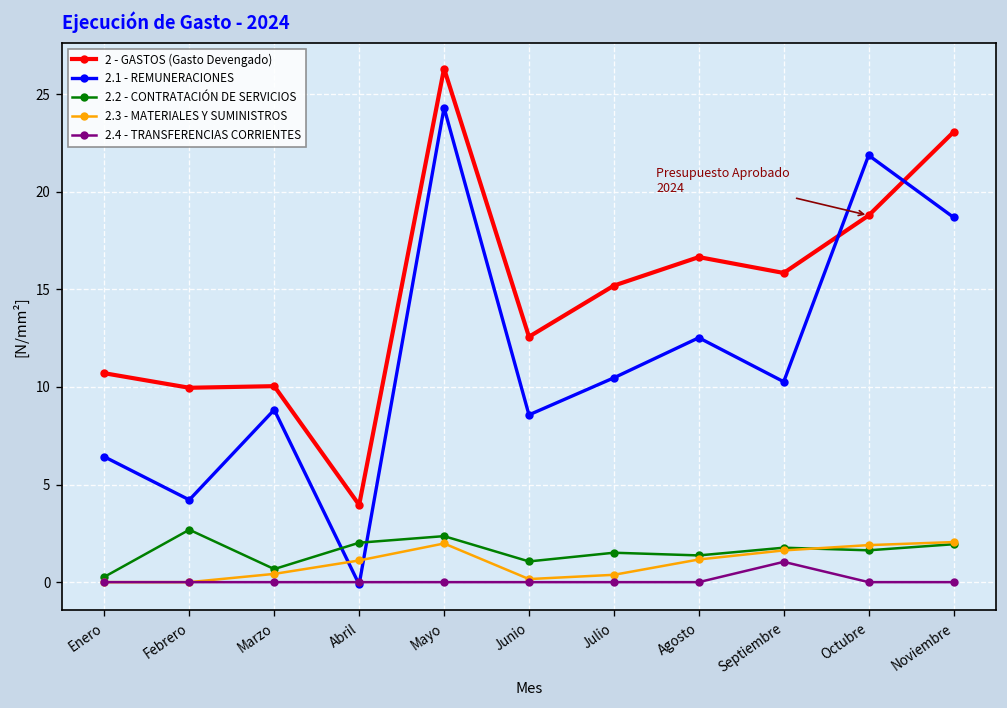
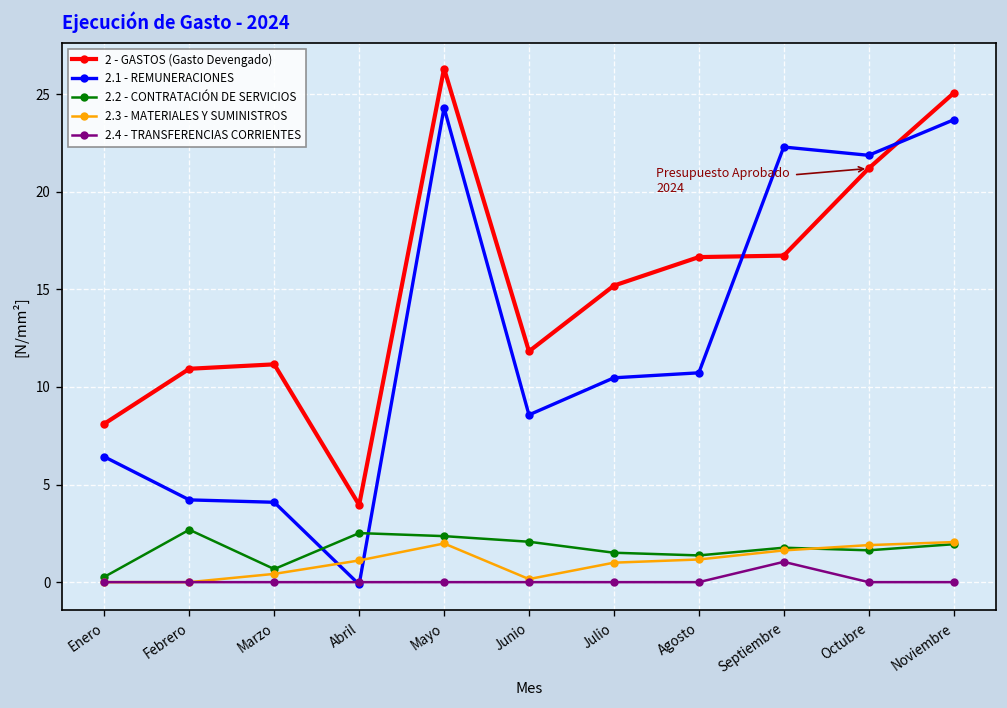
  {
    "2 - GASTOS (Gasto Devengado)": {
-     "Enero": 10.7,
-     "Febrero": 10.0,
-     "Marzo": 10.0,
+     "Enero": 8.1,
+     "Febrero": 10.9,
+     "Marzo": 11.2,
      "Abril": 4.0,
      "Mayo": 26.3,
-     "Junio": 12.6,
+     "Junio": 11.8,
      "Julio": 15.2,
      "Agosto": 16.7,
-     "Septiembre": 15.8,
-     "Octubre": 18.8,
-     "Noviembre": 23.1
+     "Septiembre": 16.7,
+     "Octubre": 21.2,
+     "Noviembre": 25.1
    },
    "2.1 - REMUNERACIONES": {
      "Enero": 6.4,
      "Febrero": 4.2,
-     "Marzo": 8.8,
+     "Marzo": 4.1,
      "Mayo": 24.3,
      "Junio": 8.6,
      "Julio": 10.5,
-     "Agosto": 12.5,
-     "Septiembre": 10.3,
+     "Agosto": 10.7,
+     "Septiembre": 22.3,
      "Octubre": 21.9,
-     "Noviembre": 18.7
+     "Noviembre": 23.7
    },
    "2.2 - CONTRATACIÓN DE SERVICIOS": {
      "Enero": 0.3,
      "Febrero": 2.7,
      "Marzo": 0.7,
-     "Abril": 2.0,
+     "Abril": 2.5,
      "Mayo": 2.4,
-     "Junio": 1.1,
+     "Junio": 2.1,
      "Julio": 1.5,
      "Agosto": 1.4,
      "Octubre": 1.6
    },
    "2.3 - MATERIALES Y SUMINISTROS": {
      "Marzo": 0.4,
      "Abril": 1.1,
      "Mayo": 2.0,
-     "Julio": 0.4,
+     "Julio": 1.0,
      "Agosto": 1.2,
      "Octubre": 1.9
    },
    "2.4 - TRANSFERENCIAS CORRIENTES": {
      "Marzo": 0.0,
      "Mayo": 0.0,
      "Julio": 0.0,
      "Agosto": 0.0,
      "Septiembre": 1.0,
      "Octubre": 0.0,
      "Noviembre": 0.0
    }
  }
